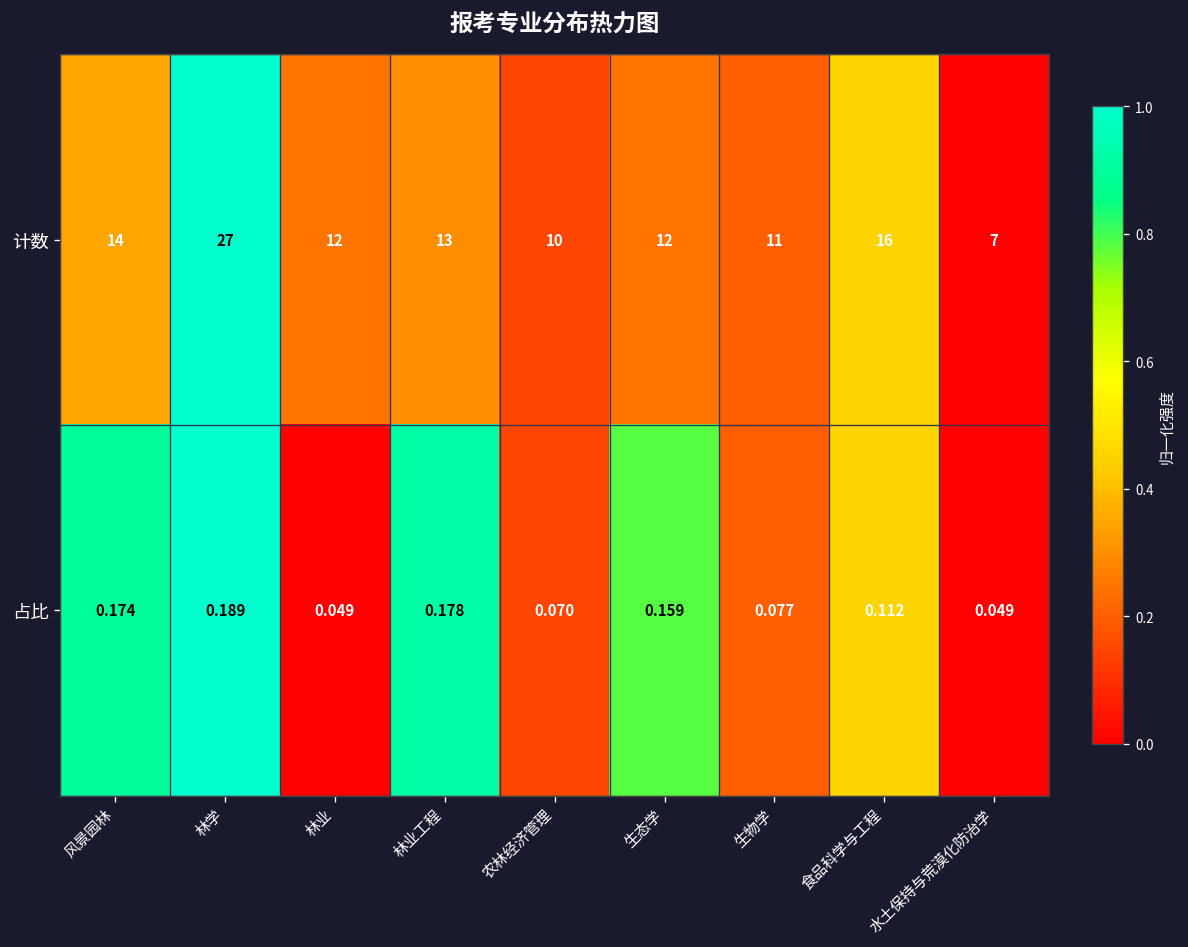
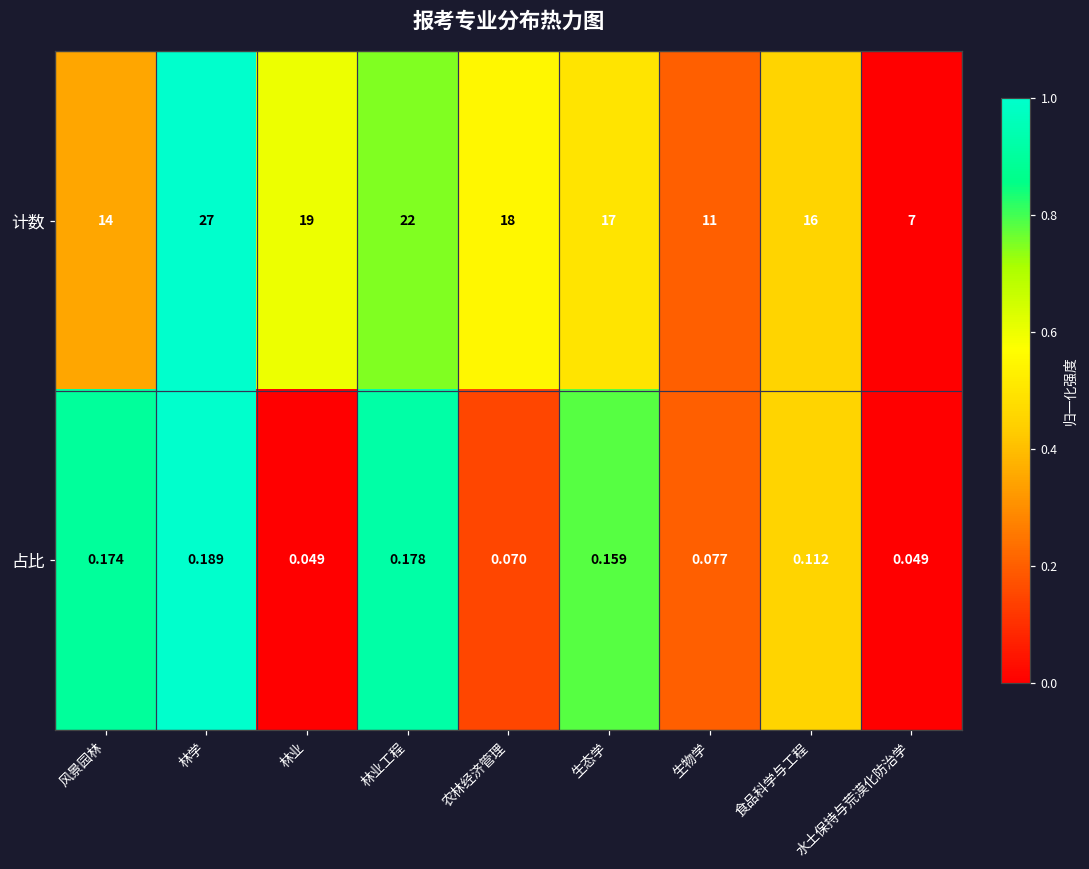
  {
    "计数": {
      "风景园林": 14,
      "林学": 27,
-     "林业": 12,
-     "林业工程": 13,
-     "农林经济管理": 10,
-     "生态学": 12,
+     "林业": 19,
+     "林业工程": 22,
+     "农林经济管理": 18,
+     "生态学": 17,
      "生物学": 11,
      "食品科学与工程": 16,
      "水土保持与荒漠化防治学": 7
    },
    "占比": {
      "风景园林": 0.174,
      "林学": 0.189,
      "林业": 0.049,
      "林业工程": 0.178,
      "农林经济管理": 0.070,
      "生态学": 0.159,
      "生物学": 0.077,
      "食品科学与工程": 0.112,
      "水土保持与荒漠化防治学": 0.049
    }
  }
